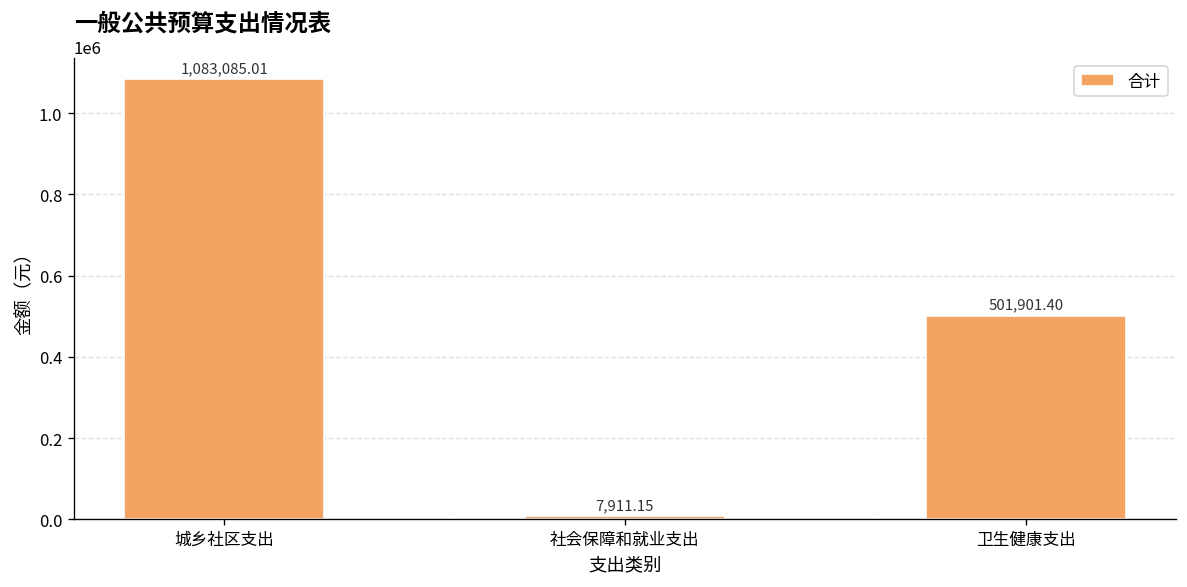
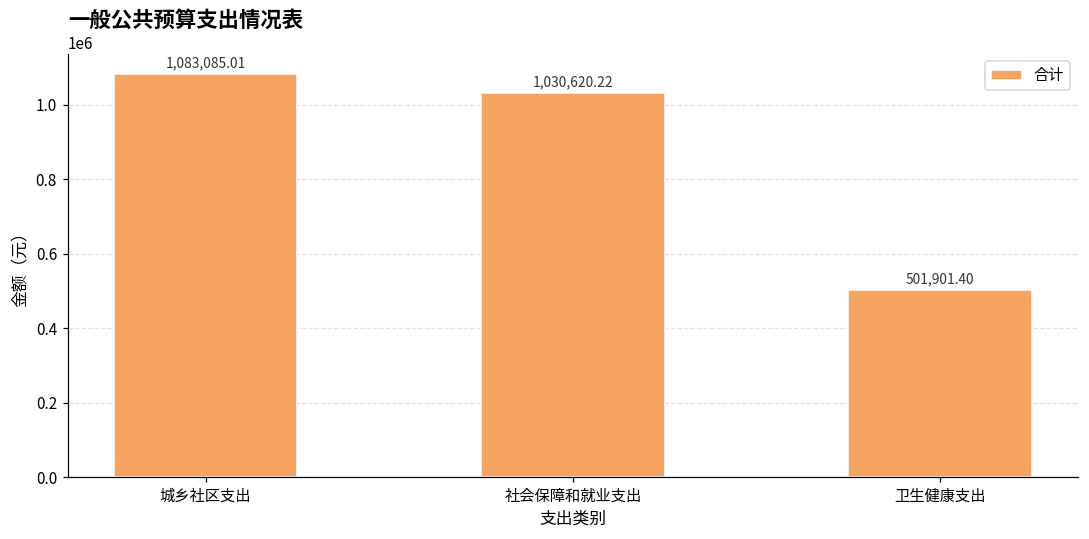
  {
    "城乡社区支出": "1,083,085.01",
-   "社会保障和就业支出": "7,911.15",
+   "社会保障和就业支出": "1,030,620.22",
    "卫生健康支出": "501,901.40"
  }
